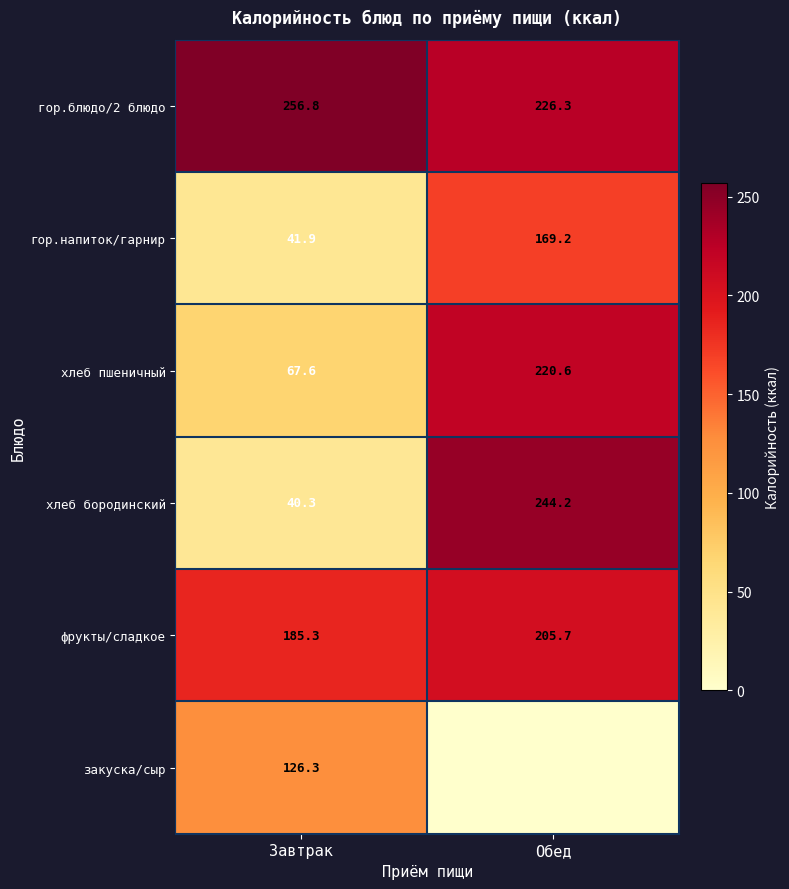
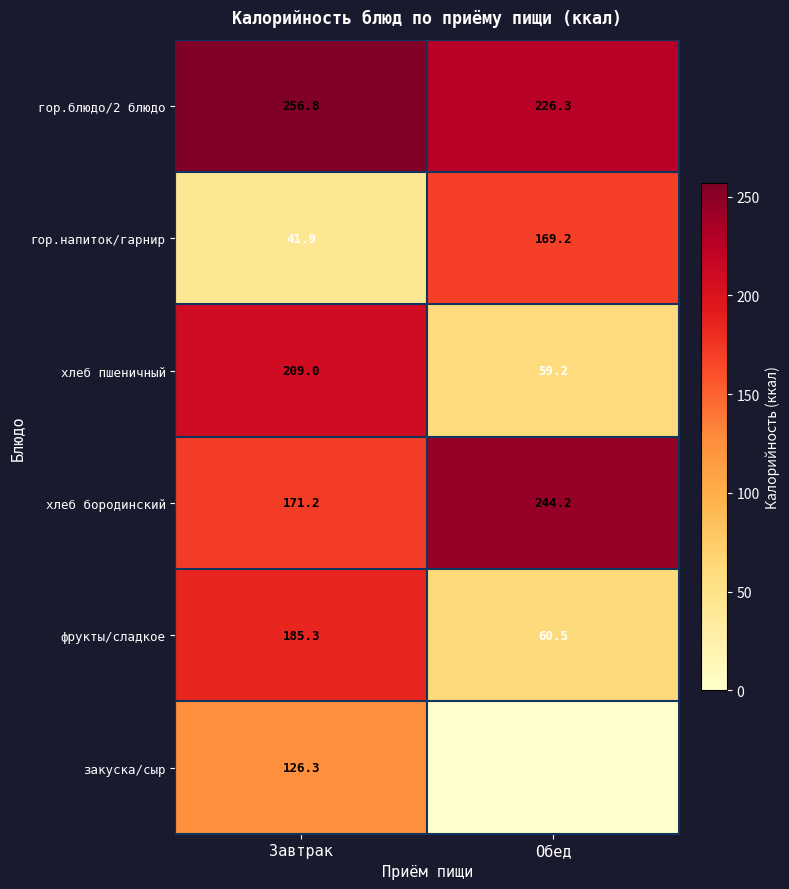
  {
    "гор.блюдо/2 блюдо": {
      "Завтрак": 256.8,
      "Обед": 226.3
    },
    "гор.напиток/гарнир": {
      "Завтрак": 41.9,
      "Обед": 169.2
    },
    "хлеб пшеничный": {
-     "Завтрак": 67.6,
-     "Обед": 220.6
+     "Завтрак": 209.0,
+     "Обед": 59.2
    },
    "хлеб бородинский": {
-     "Завтрак": 40.3,
+     "Завтрак": 171.2,
      "Обед": 244.2
    },
    "фрукты/сладкое": {
      "Завтрак": 185.3,
-     "Обед": 205.7
+     "Обед": 60.5
    },
    "закуска/сыр": {
      "Завтрак": 126.3
    }
  }
